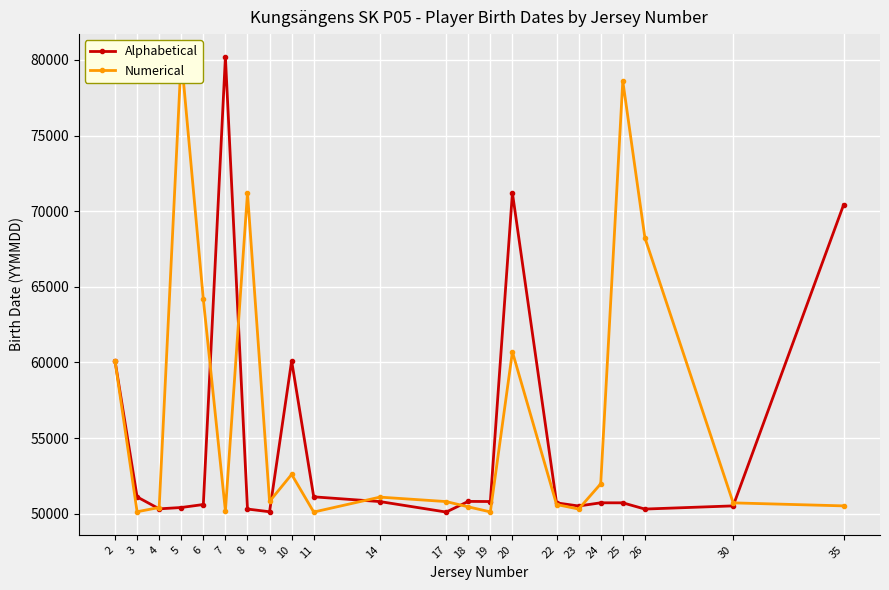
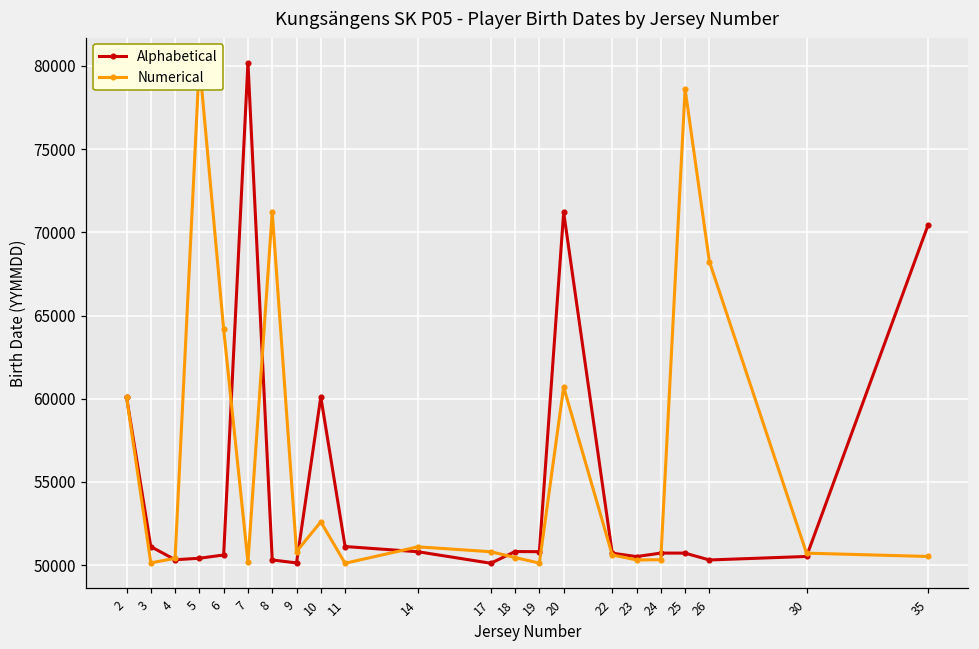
  {
    "Alphabetical": {
      "3": 51100,
      "5": 50400,
      "6": 50600,
      "7": 80200,
      "8": 50300,
      "9": 50100,
      "10": 60100,
      "11": 51100,
      "14": 50800,
      "17": 50100,
      "18": 50800,
      "19": 50800,
      "20": 71200,
      "23": 50500,
      "24": 50700,
      "25": 50700,
      "26": 50300,
      "30": 50500,
      "35": 70400
    },
    "Numerical": {
      "3": 50100,
      "6": 64200,
      "7": 50200,
      "8": 71200,
      "9": 50800,
      "10": 52600,
      "11": 50100,
      "14": 51100,
      "17": 50800,
      "18": 50500,
      "19": 50100,
      "20": 60700,
      "23": 50300,
-     "24": 52000,
+     "24": 50300,
      "25": 78600,
      "26": 68200,
      "30": 50700,
      "35": 50500
    }
  }
